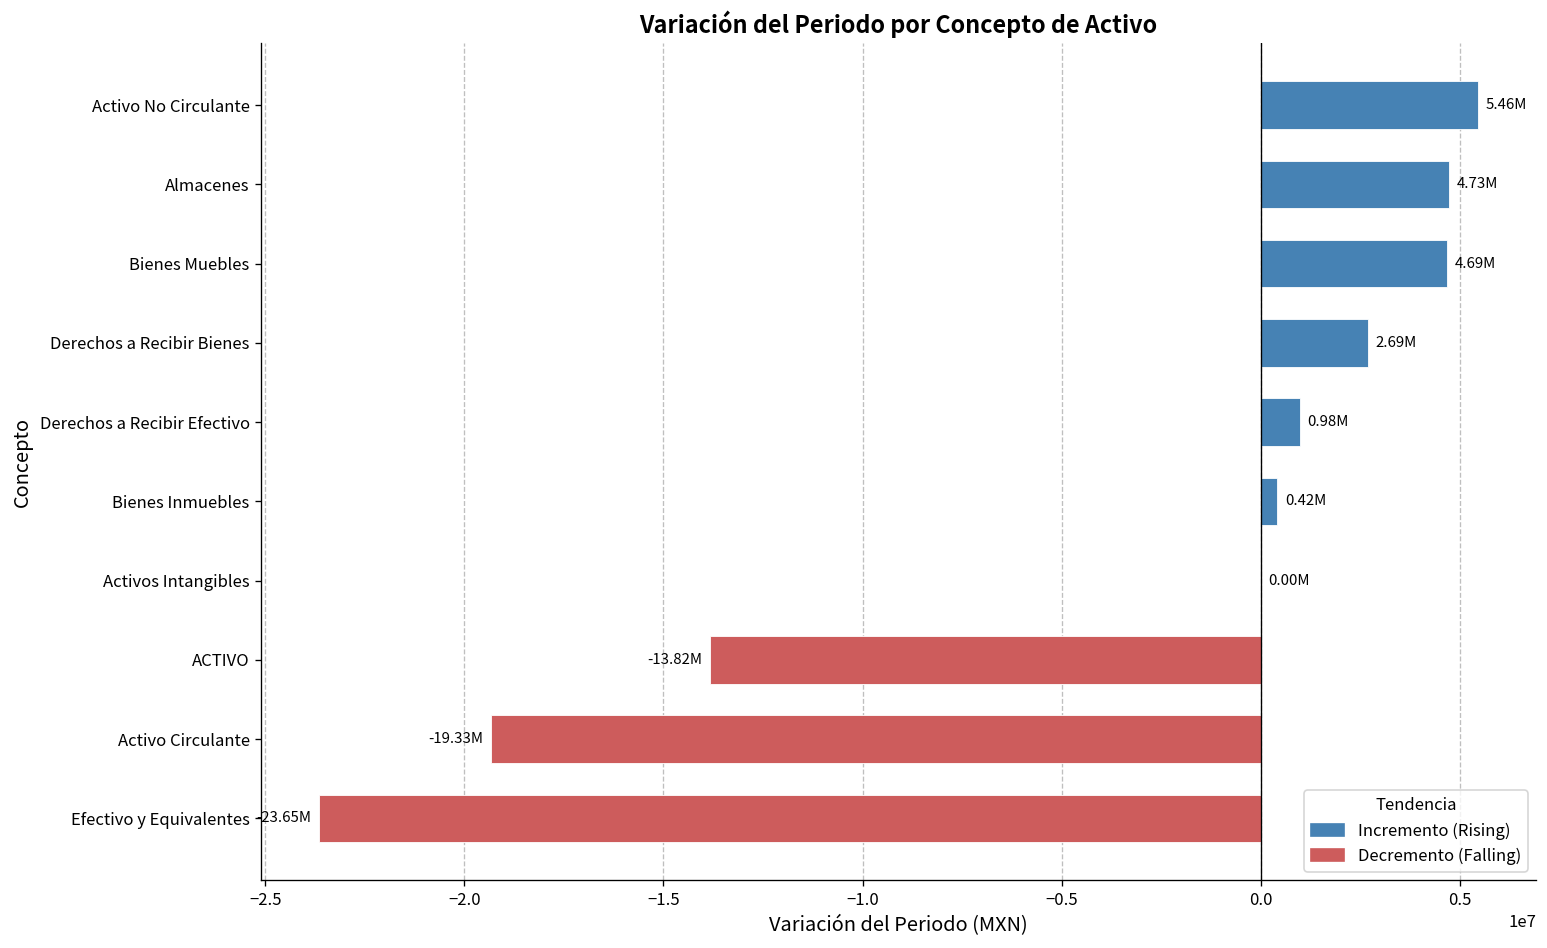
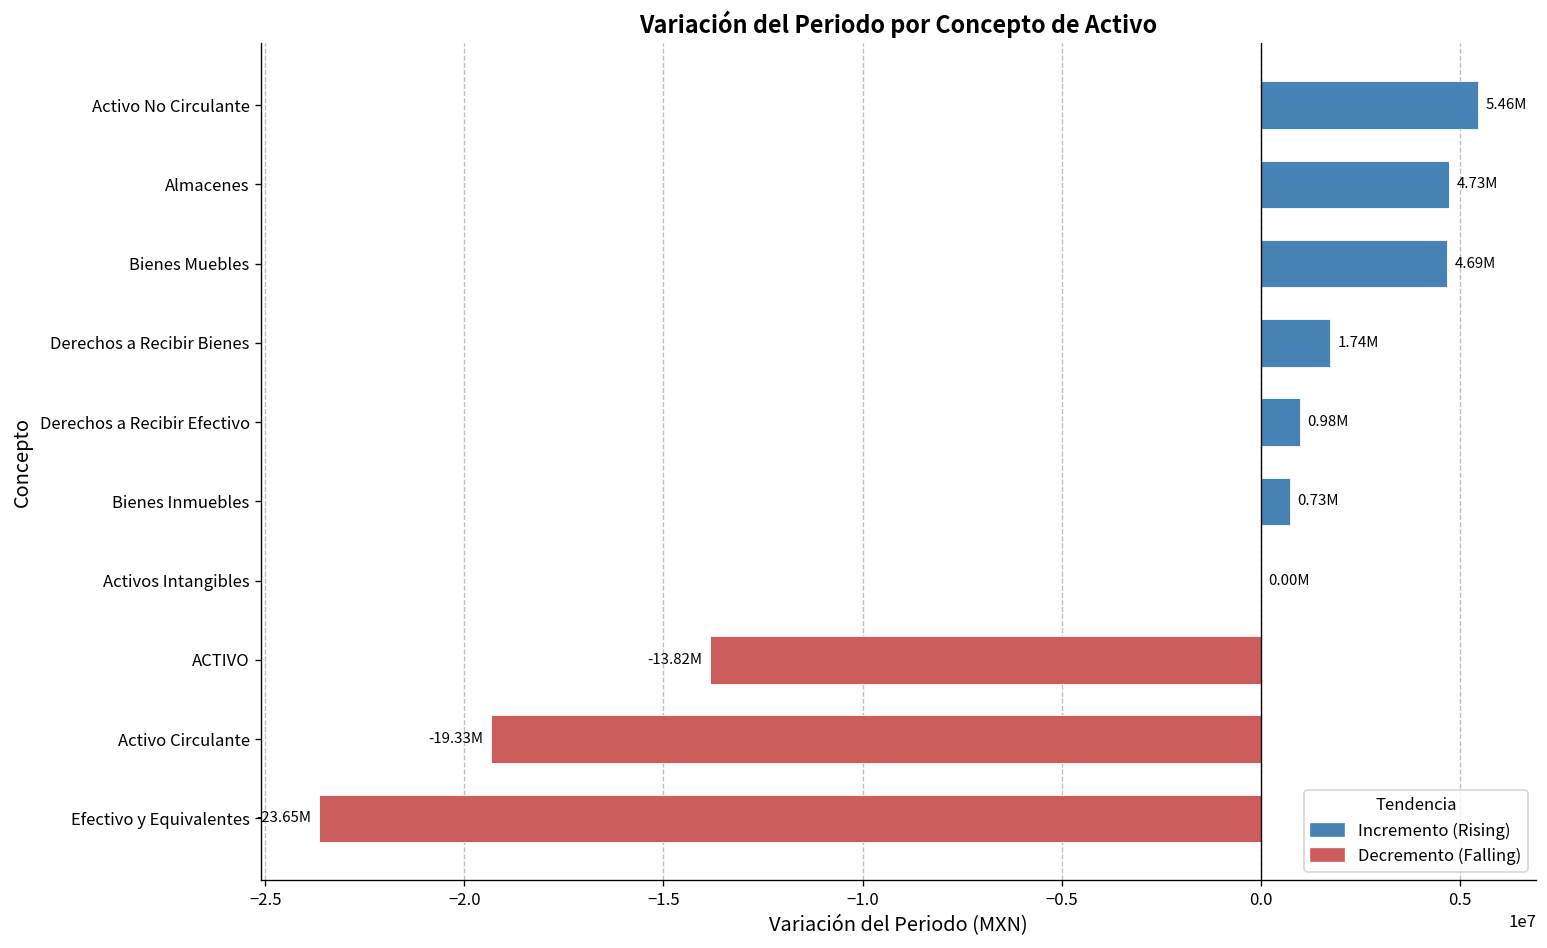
  {
    "Activo No Circulante": "5.46M",
    "Almacenes": "4.73M",
    "Bienes Muebles": "4.69M",
-   "Derechos a Recibir Bienes": "2.69M",
+   "Derechos a Recibir Bienes": "1.74M",
    "Derechos a Recibir Efectivo": "0.98M",
-   "Bienes Inmuebles": "0.42M",
+   "Bienes Inmuebles": "0.73M",
    "Activos Intangibles": "0.00M",
    "ACTIVO": "-13.82M",
    "Activo Circulante": "-19.33M",
    "Efectivo y Equivalentes": "-23.65M"
  }
